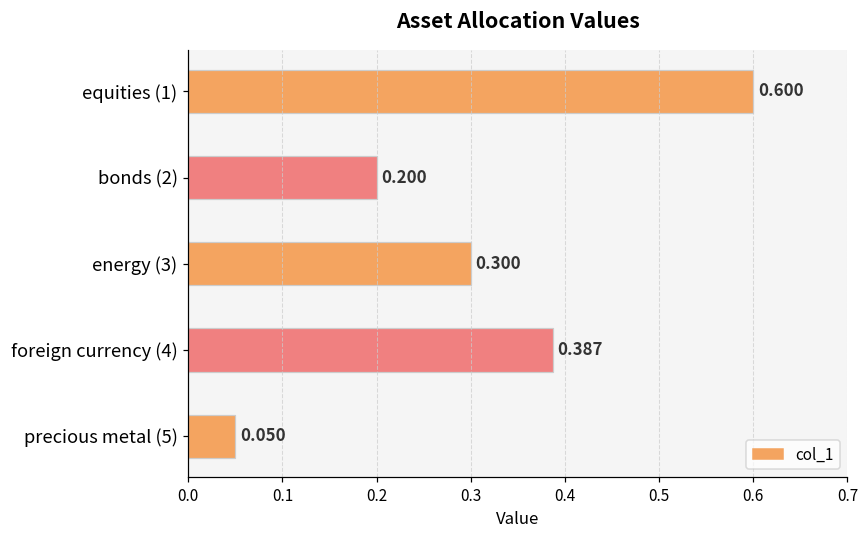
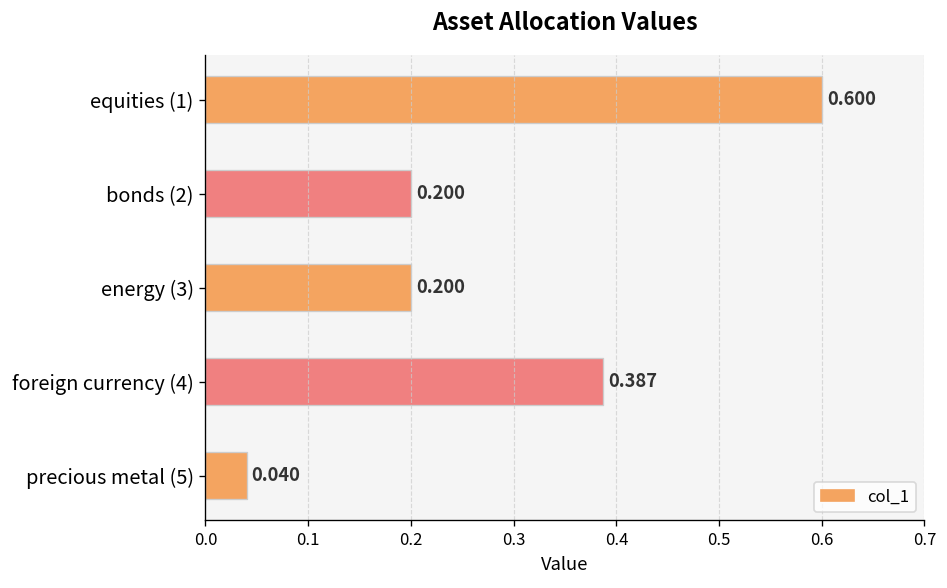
  {
    "equities (1)": 0.600,
    "bonds (2)": 0.200,
-   "energy (3)": 0.300,
+   "energy (3)": 0.200,
    "foreign currency (4)": 0.387,
-   "precious metal (5)": 0.050
+   "precious metal (5)": 0.040
  }
